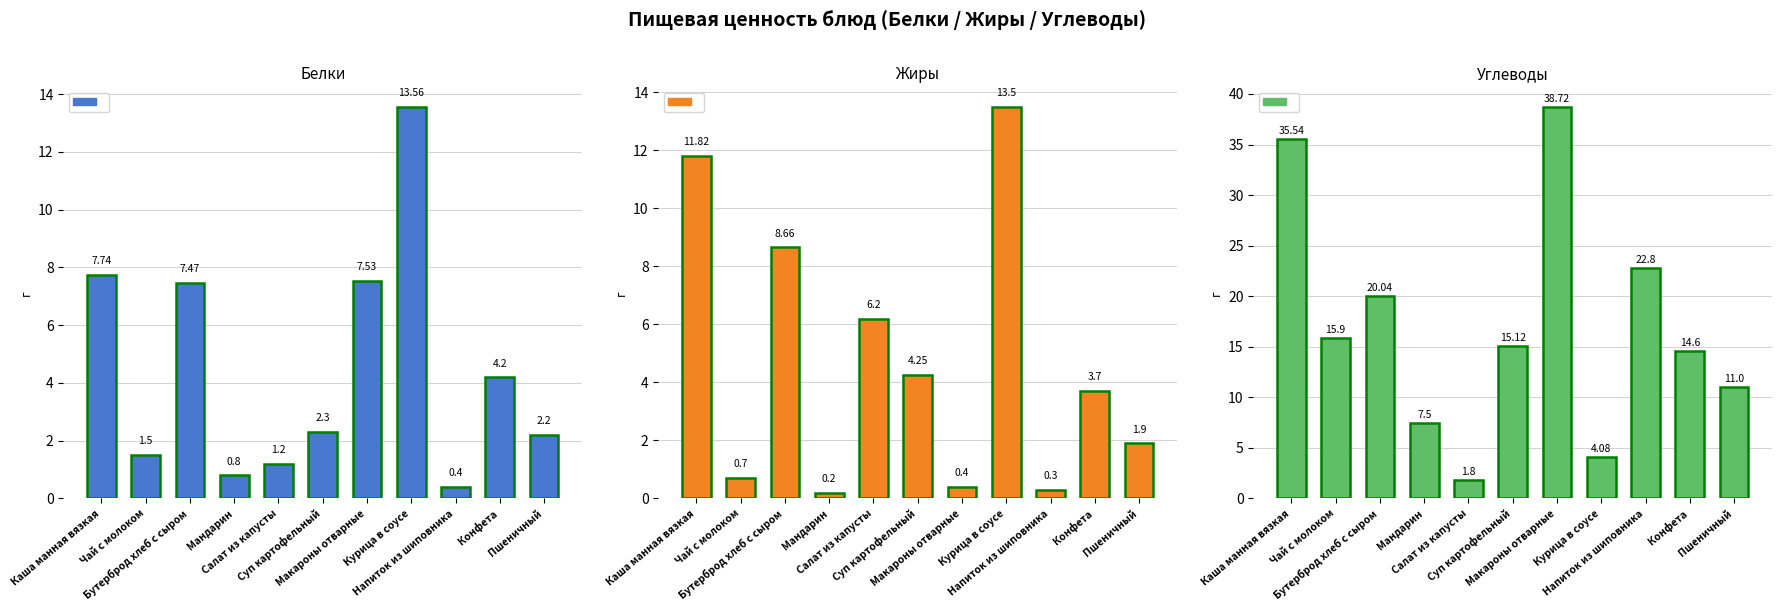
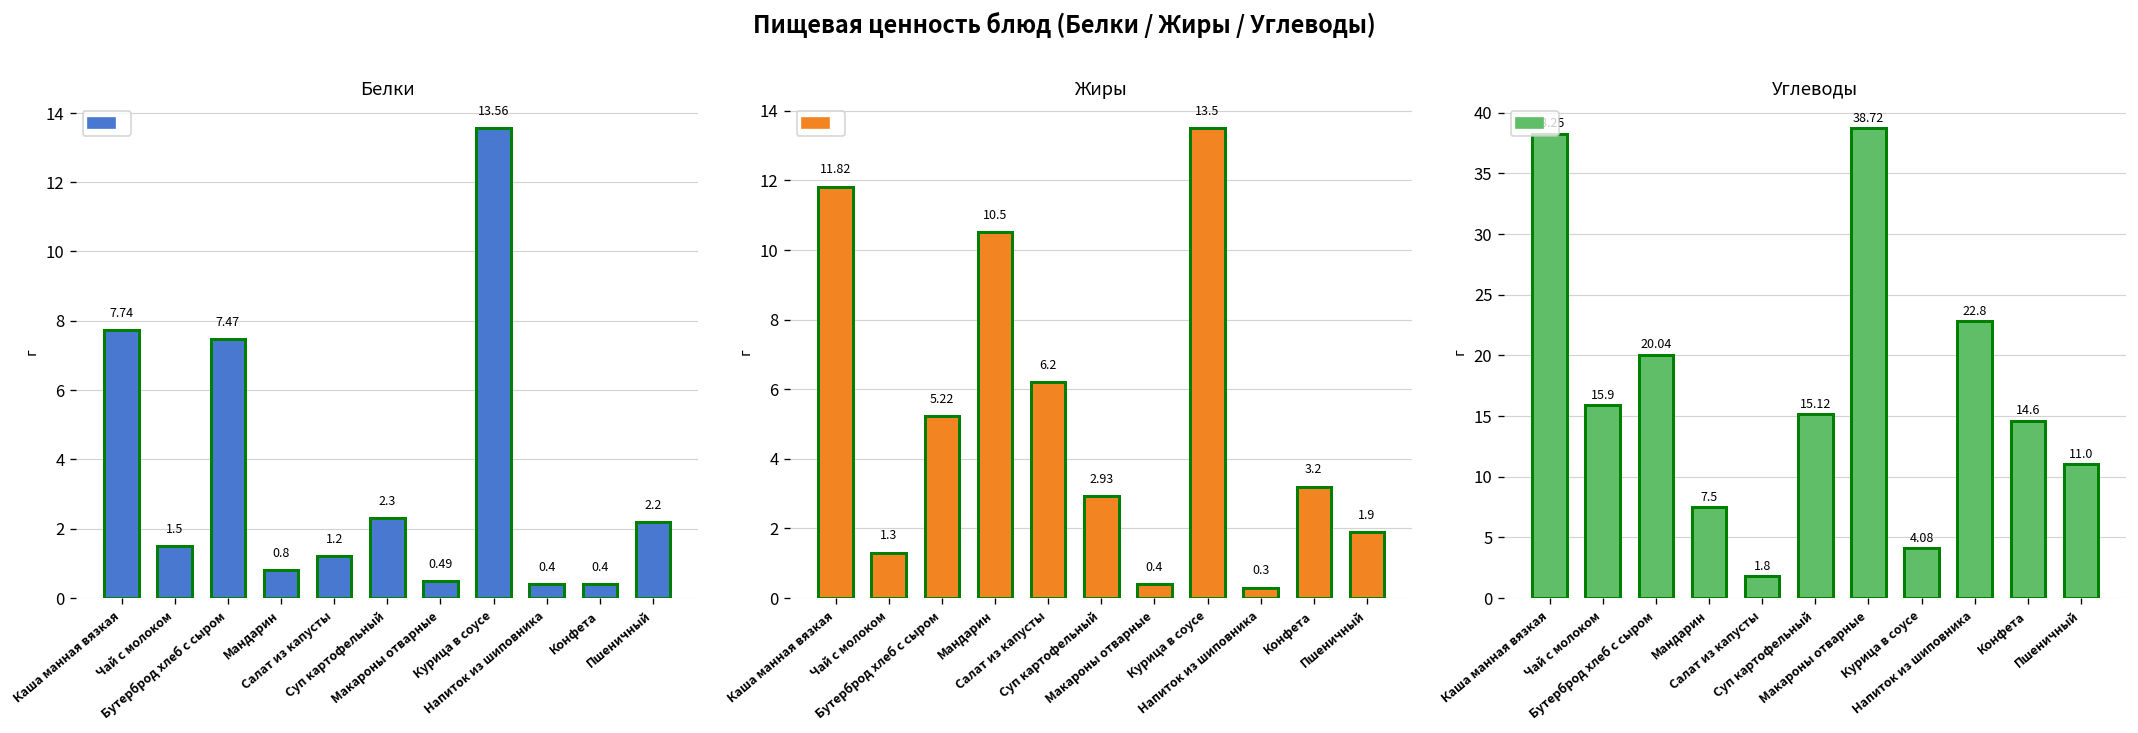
  {
    "Белки": {
      "Каша манная вязкая": 7.74,
      "Чай с молоком": 1.5,
      "Бутерброд хлеб с сыром": 7.47,
      "Мандарин": 0.8,
      "Салат из капусты": 1.2,
      "Суп картофельный": 2.3,
-     "Макароны отварные": 7.53,
+     "Макароны отварные": 0.49,
      "Курица в соусе": 13.56,
      "Напиток из шиповника": 0.4,
-     "Конфета": 4.2,
+     "Конфета": 0.4,
      "Пшеничный": 2.2
    },
    "Жиры": {
      "Каша манная вязкая": 11.82,
-     "Чай с молоком": 0.7,
-     "Бутерброд хлеб с сыром": 8.66,
-     "Мандарин": 0.2,
+     "Чай с молоком": 1.3,
+     "Бутерброд хлеб с сыром": 5.22,
+     "Мандарин": 10.5,
      "Салат из капусты": 6.2,
-     "Суп картофельный": 4.25,
+     "Суп картофельный": 2.93,
      "Макароны отварные": 0.4,
      "Курица в соусе": 13.5,
      "Напиток из шиповника": 0.3,
-     "Конфета": 3.7,
+     "Конфета": 3.2,
      "Пшеничный": 1.9
    },
    "Углеводы": {
-     "Каша манная вязкая": 35.54,
+     "Каша манная вязкая": 38.25,
      "Чай с молоком": 15.9,
      "Бутерброд хлеб с сыром": 20.04,
      "Мандарин": 7.5,
      "Салат из капусты": 1.8,
      "Суп картофельный": 15.12,
      "Макароны отварные": 38.72,
      "Курица в соусе": 4.08,
      "Напиток из шиповника": 22.8,
      "Конфета": 14.6,
      "Пшеничный": 11.0
    }
  }
